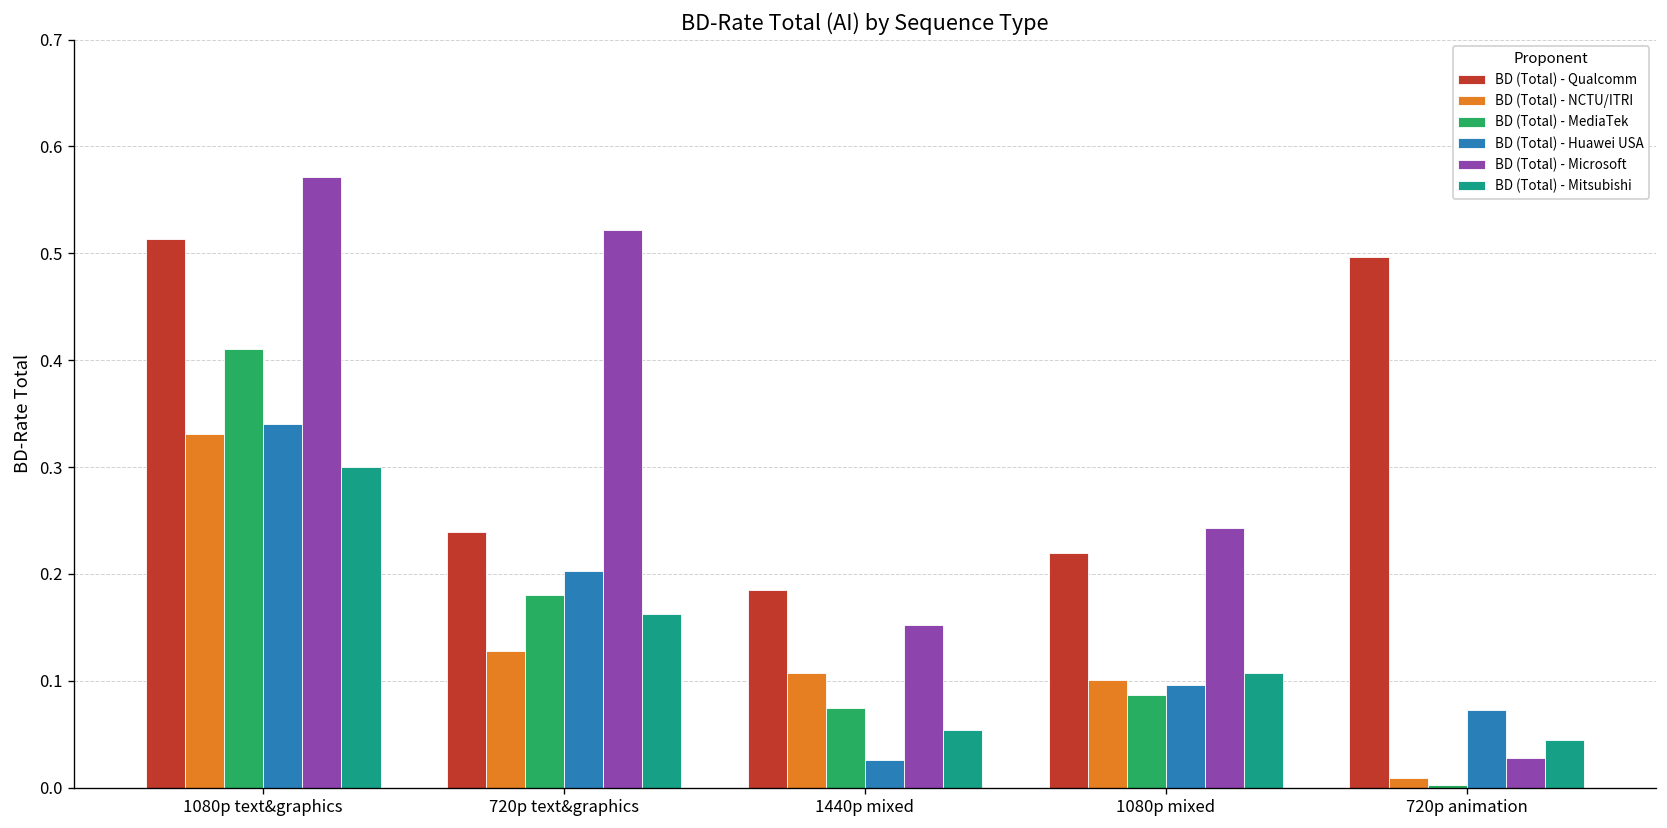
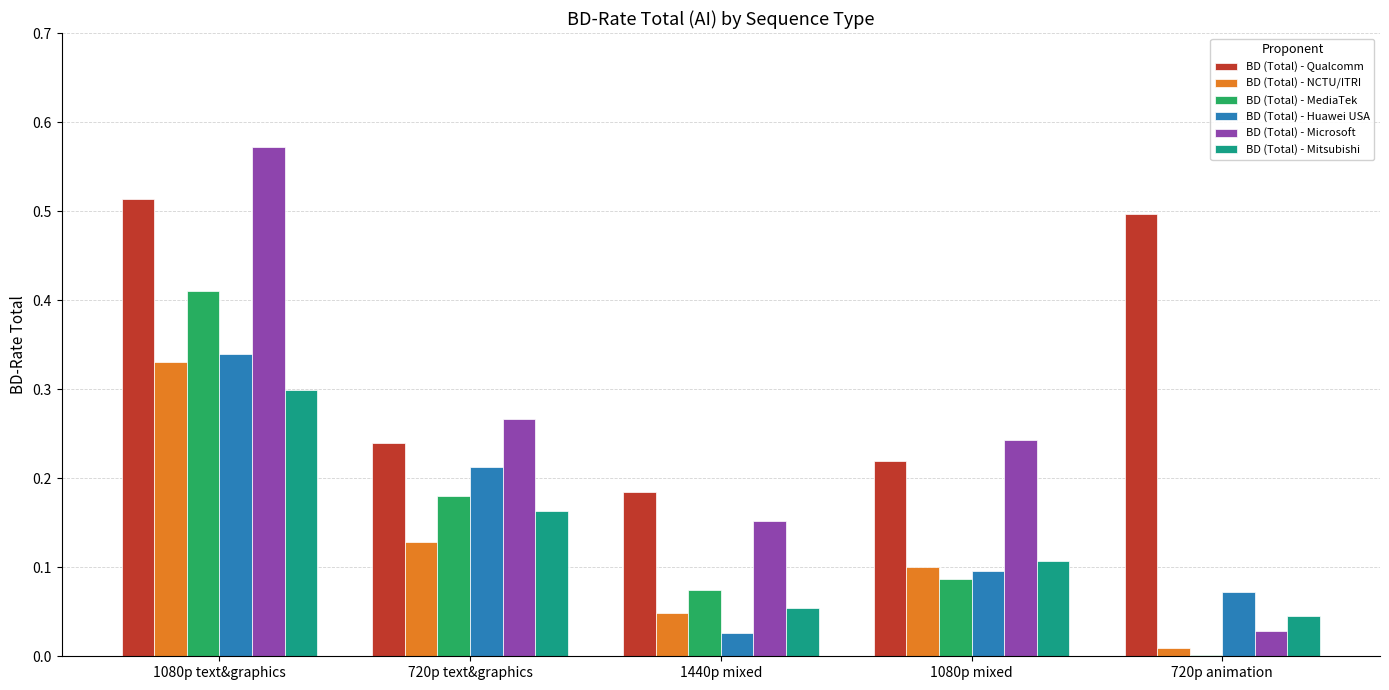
  {
    "BD (Total) - Qualcomm": {
      "1080p text&graphics": 0.51,
      "720p text&graphics": 0.24,
      "1440p mixed": 0.19,
      "1080p mixed": 0.22,
      "720p animation": 0.50
    },
    "BD (Total) - NCTU/ITRI": {
      "1080p text&graphics": 0.33,
      "720p text&graphics": 0.13,
-     "1440p mixed": 0.11,
+     "1440p mixed": 0.05,
      "1080p mixed": 0.10,
      "720p animation": 0.01
    },
    "BD (Total) - Huawei USA": {
      "1080p text&graphics": 0.34,
-     "720p text&graphics": 0.20,
+     "720p text&graphics": 0.21,
      "1440p mixed": 0.03,
      "1080p mixed": 0.10,
      "720p animation": 0.07
    },
    "BD (Total) - Microsoft": {
      "1080p text&graphics": 0.57,
-     "720p text&graphics": 0.52,
+     "720p text&graphics": 0.27,
      "1440p mixed": 0.15,
      "1080p mixed": 0.24,
      "720p animation": 0.03
    }
  }
